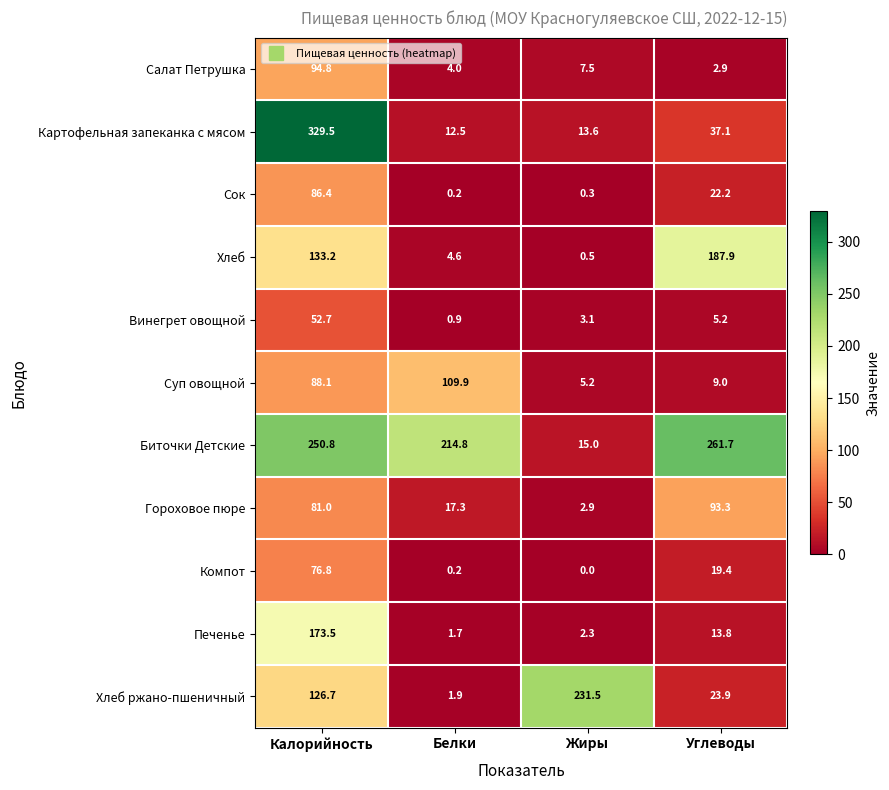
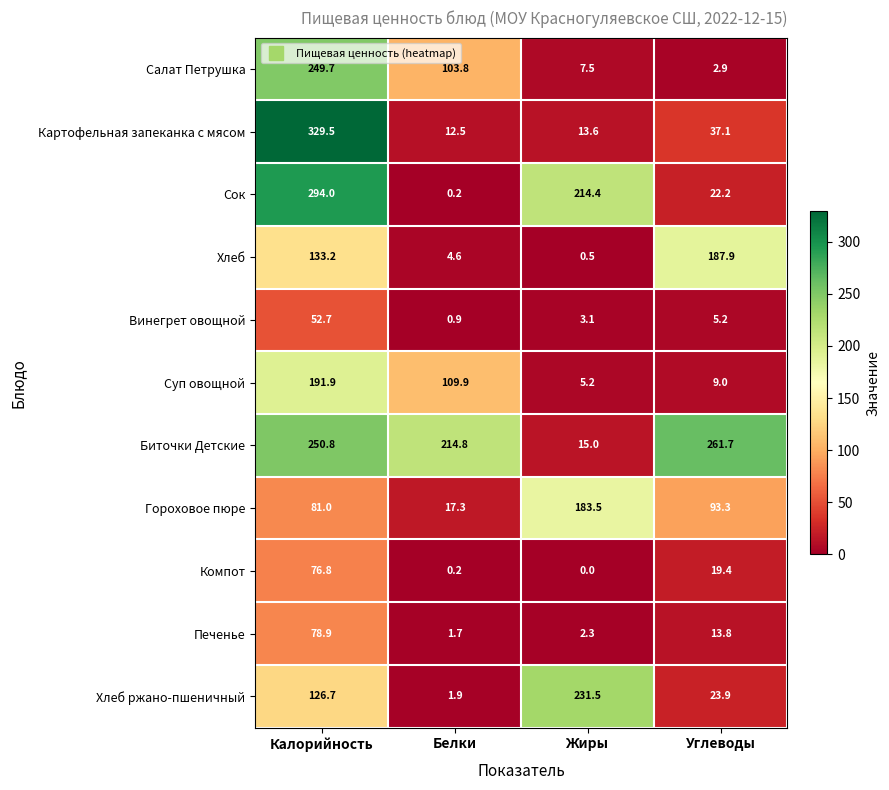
  {
    "Салат Петрушка": {
-     "Калорийность": 94.8,
-     "Белки": 4.0,
+     "Калорийность": 249.7,
+     "Белки": 103.8,
      "Жиры": 7.5,
      "Углеводы": 2.9
    },
    "Картофельная запеканка с мясом": {
      "Калорийность": 329.5,
      "Белки": 12.5,
      "Жиры": 13.6,
      "Углеводы": 37.1
    },
    "Сок": {
-     "Калорийность": 86.4,
+     "Калорийность": 294.0,
      "Белки": 0.2,
-     "Жиры": 0.3,
+     "Жиры": 214.4,
      "Углеводы": 22.2
    },
    "Хлеб": {
      "Калорийность": 133.2,
      "Белки": 4.6,
      "Жиры": 0.5,
      "Углеводы": 187.9
    },
    "Винегрет овощной": {
      "Калорийность": 52.7,
      "Белки": 0.9,
      "Жиры": 3.1,
      "Углеводы": 5.2
    },
    "Суп овощной": {
-     "Калорийность": 88.1,
+     "Калорийность": 191.9,
      "Белки": 109.9,
      "Жиры": 5.2,
      "Углеводы": 9.0
    },
    "Биточки Детские": {
      "Калорийность": 250.8,
      "Белки": 214.8,
      "Жиры": 15.0,
      "Углеводы": 261.7
    },
    "Гороховое пюре": {
      "Калорийность": 81.0,
      "Белки": 17.3,
-     "Жиры": 2.9,
+     "Жиры": 183.5,
      "Углеводы": 93.3
    },
    "Компот": {
      "Калорийность": 76.8,
      "Белки": 0.2,
      "Жиры": 0.0,
      "Углеводы": 19.4
    },
    "Печенье": {
-     "Калорийность": 173.5,
+     "Калорийность": 78.9,
      "Белки": 1.7,
      "Жиры": 2.3,
      "Углеводы": 13.8
    },
    "Хлеб ржано-пшеничный": {
      "Калорийность": 126.7,
      "Белки": 1.9,
      "Жиры": 231.5,
      "Углеводы": 23.9
    }
  }
